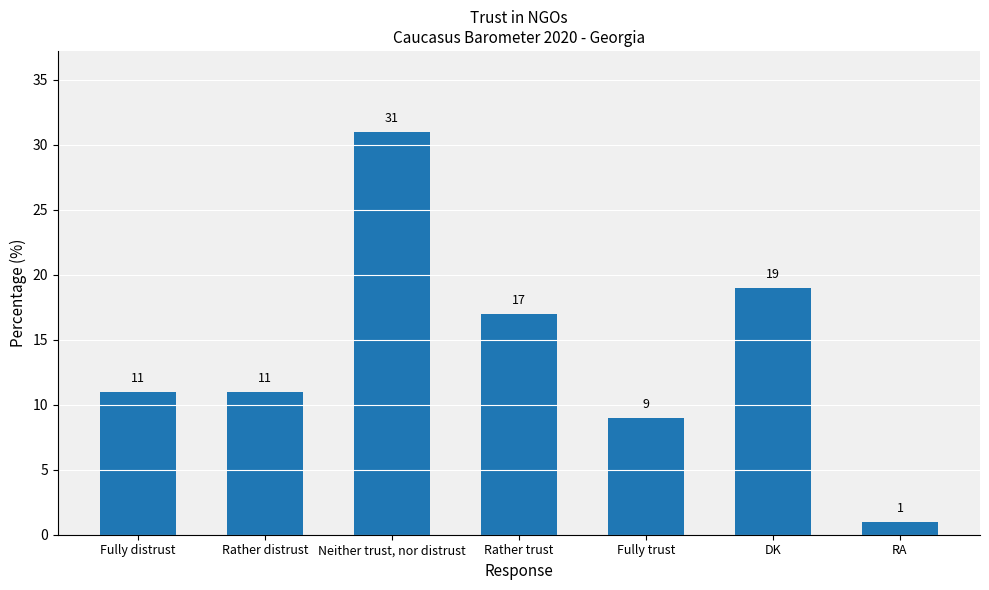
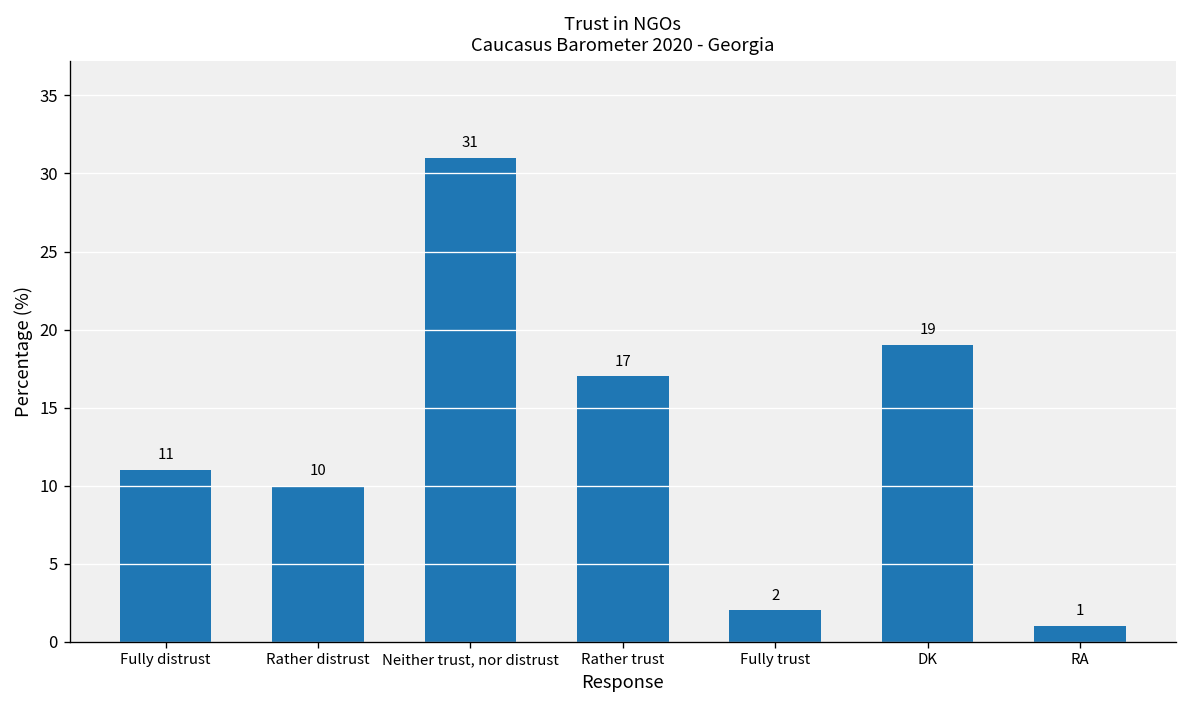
  {
    "Fully distrust": 11,
-   "Rather distrust": 11,
+   "Rather distrust": 10,
    "Neither trust, nor distrust": 31,
    "Rather trust": 17,
-   "Fully trust": 9,
+   "Fully trust": 2,
    "DK": 19,
    "RA": 1
  }
